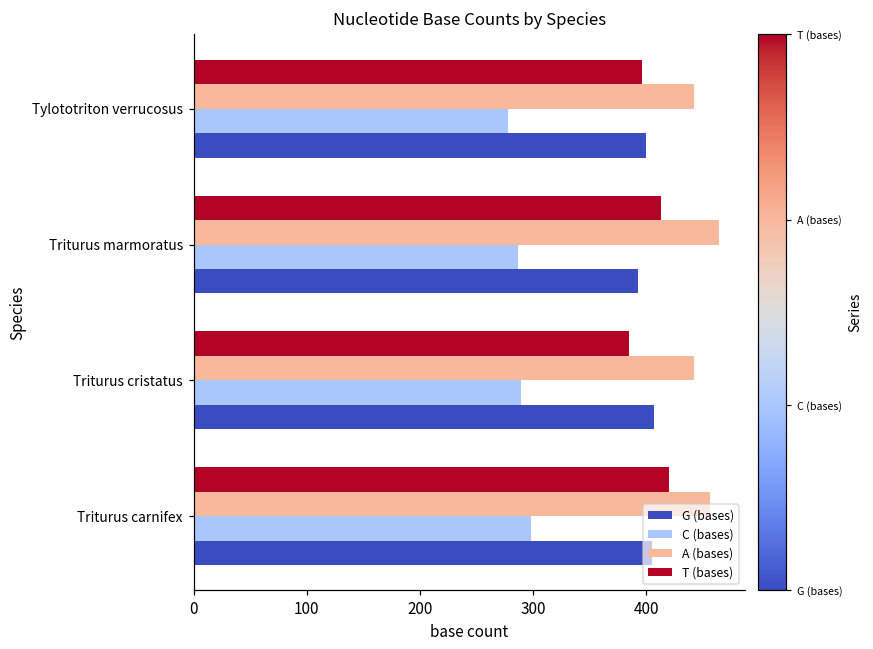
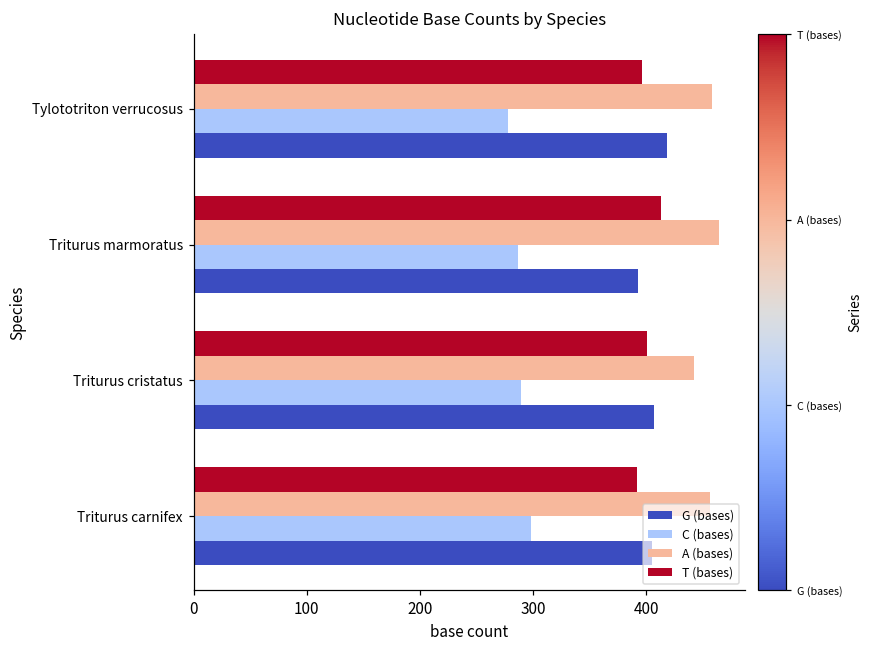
  {
    "G (bases)": {
-     "Tylototriton verrucosus": 400,
+     "Tylototriton verrucosus": 418,
      "Triturus marmoratus": 393,
      "Triturus cristatus": 407
    },
    "C (bases)": {
      "Tylototriton verrucosus": 278,
      "Triturus marmoratus": 287,
      "Triturus cristatus": 289,
      "Triturus carnifex": 298
    },
    "A (bases)": {
-     "Tylototriton verrucosus": 442,
+     "Tylototriton verrucosus": 458,
      "Triturus marmoratus": 464,
      "Triturus cristatus": 442,
      "Triturus carnifex": 456
    },
    "T (bases)": {
      "Tylototriton verrucosus": 396,
      "Triturus marmoratus": 413,
-     "Triturus cristatus": 385,
-     "Triturus carnifex": 420
+     "Triturus cristatus": 401,
+     "Triturus carnifex": 392
    }
  }
